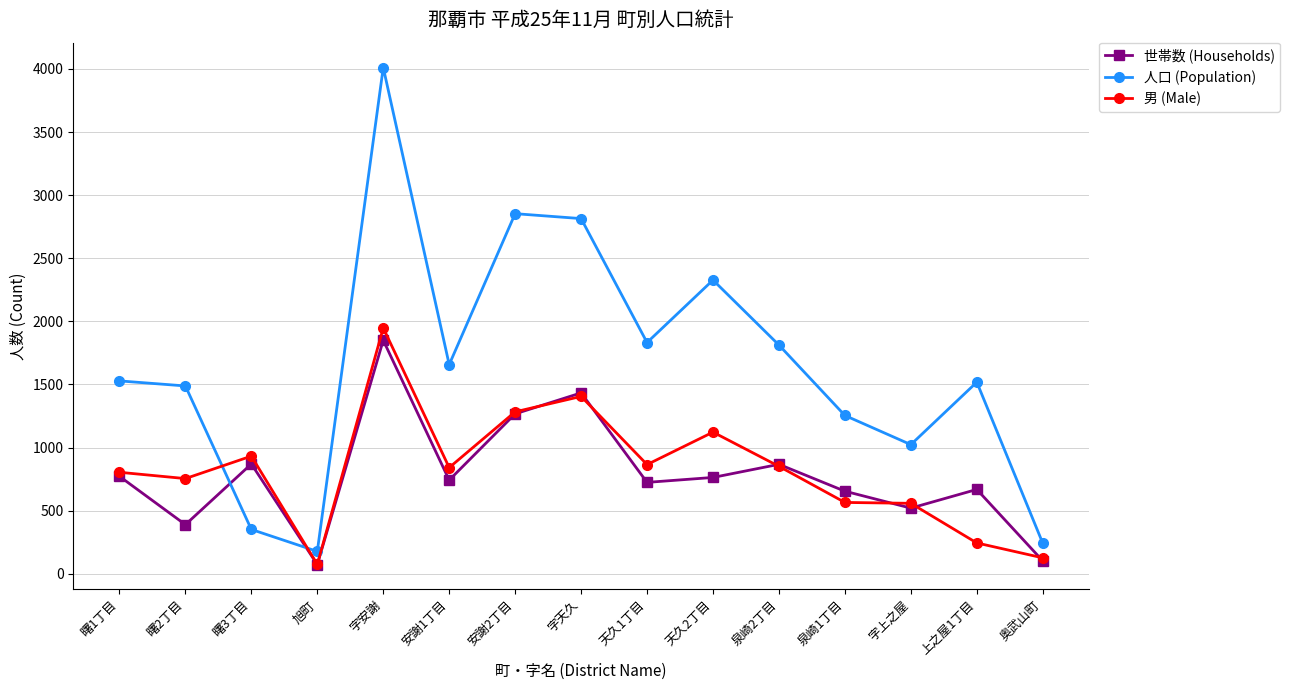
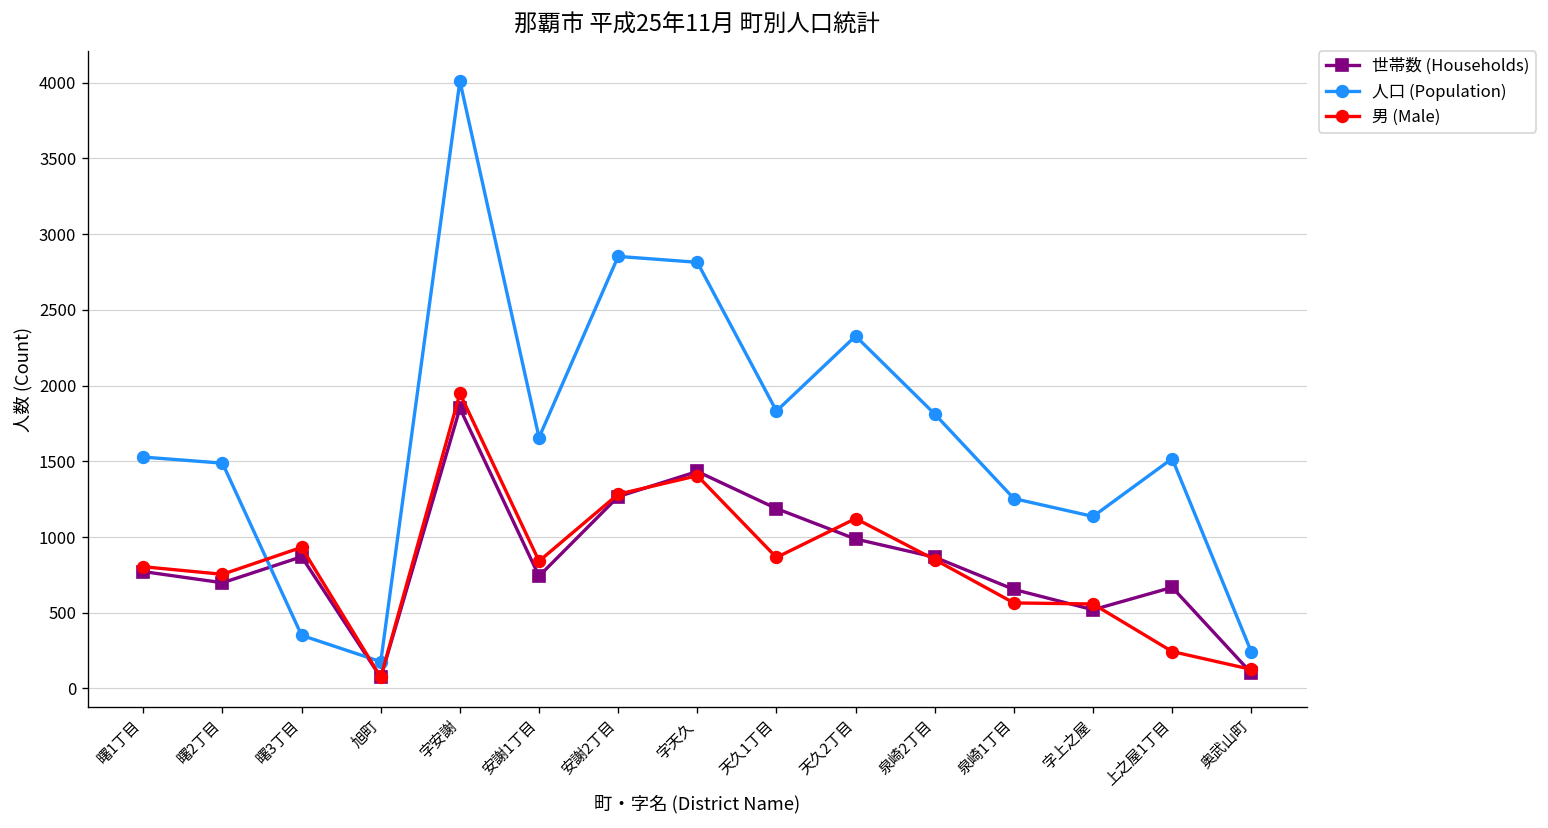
  {
    "世帯数 (Households)": {
      "曙1丁目": 770,
-     "曙2丁目": 390,
+     "曙2丁目": 700,
      "曙3丁目": 870,
      "字安謝": 1850,
      "安謝1丁目": 740,
      "字天久": 1430,
-     "天久1丁目": 720,
-     "天久2丁目": 760,
+     "天久1丁目": 1190,
+     "天久2丁目": 990,
      "泉崎1丁目": 650,
      "字上之屋": 520,
      "上之屋1丁目": 670,
      "奥武山町": 100
    },
    "人口 (Population)": {
      "曙1丁目": 1530,
      "曙2丁目": 1490,
      "曙3丁目": 350,
      "旭町": 180,
      "字安謝": 4010,
      "安謝1丁目": 1660,
      "安謝2丁目": 2850,
      "字天久": 2810,
      "天久1丁目": 1830,
      "天久2丁目": 2330,
      "泉崎2丁目": 1810,
      "泉崎1丁目": 1250,
-     "字上之屋": 1020,
+     "字上之屋": 1140,
      "上之屋1丁目": 1520,
      "奥武山町": 240
    },
    "男 (Male)": {
      "曙1丁目": 800,
      "曙2丁目": 750,
      "曙3丁目": 930,
      "字安謝": 1950,
      "安謝1丁目": 840,
      "字天久": 1410,
      "天久1丁目": 870,
      "天久2丁目": 1120,
      "泉崎1丁目": 570,
      "字上之屋": 560,
      "上之屋1丁目": 240,
      "奥武山町": 130
    }
  }
